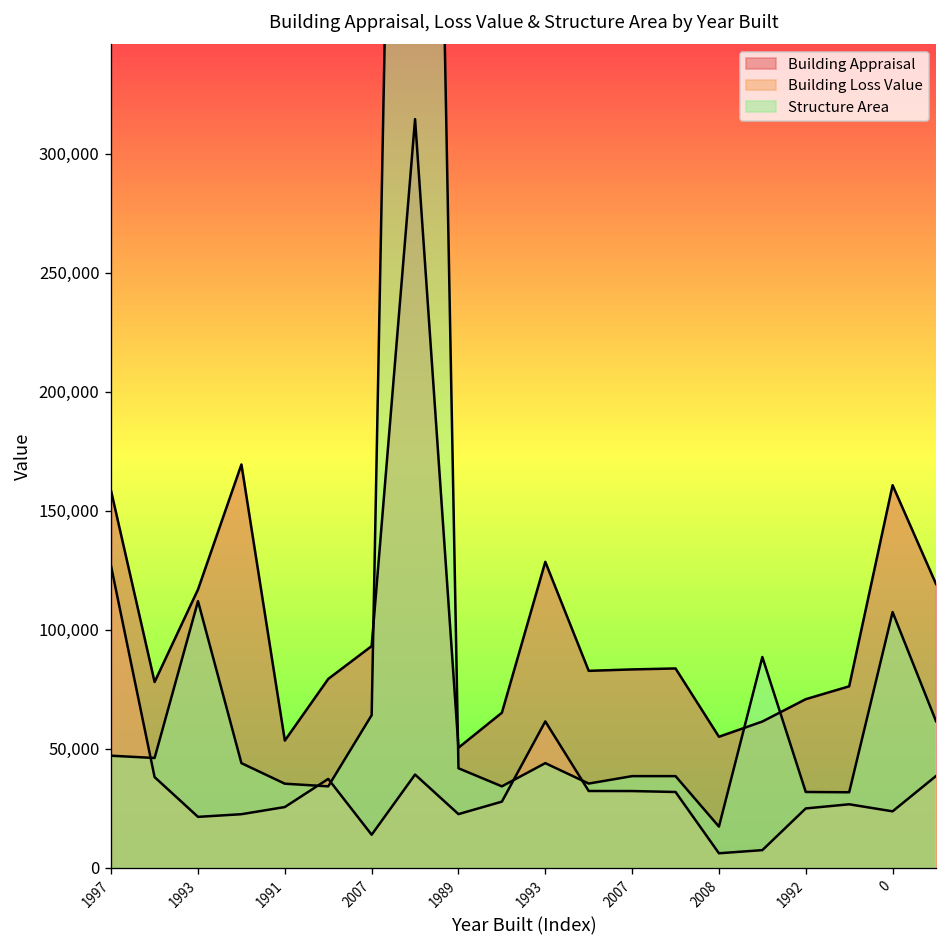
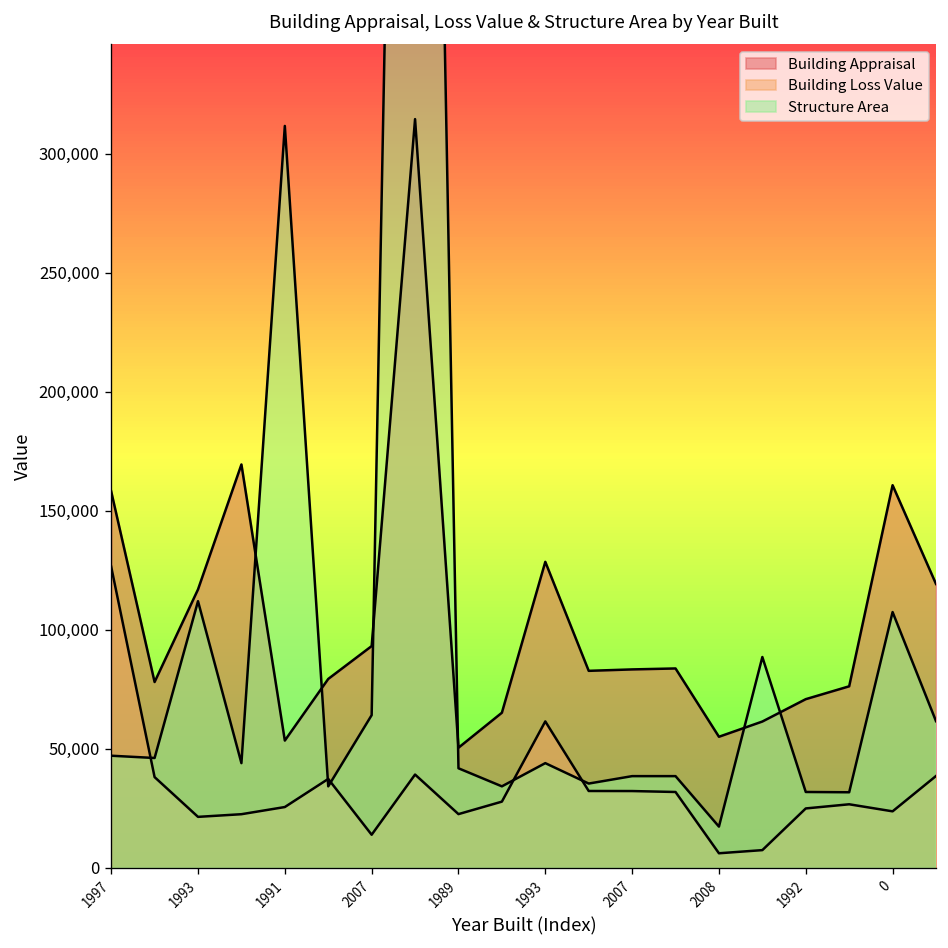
  {
    "Structure Area": {
      "1997": "47,000",
-     "1991": "35,000",
+     "1991": "312,000",
      "1992": "32,000",
      "0": "107,000"
    }
  }
